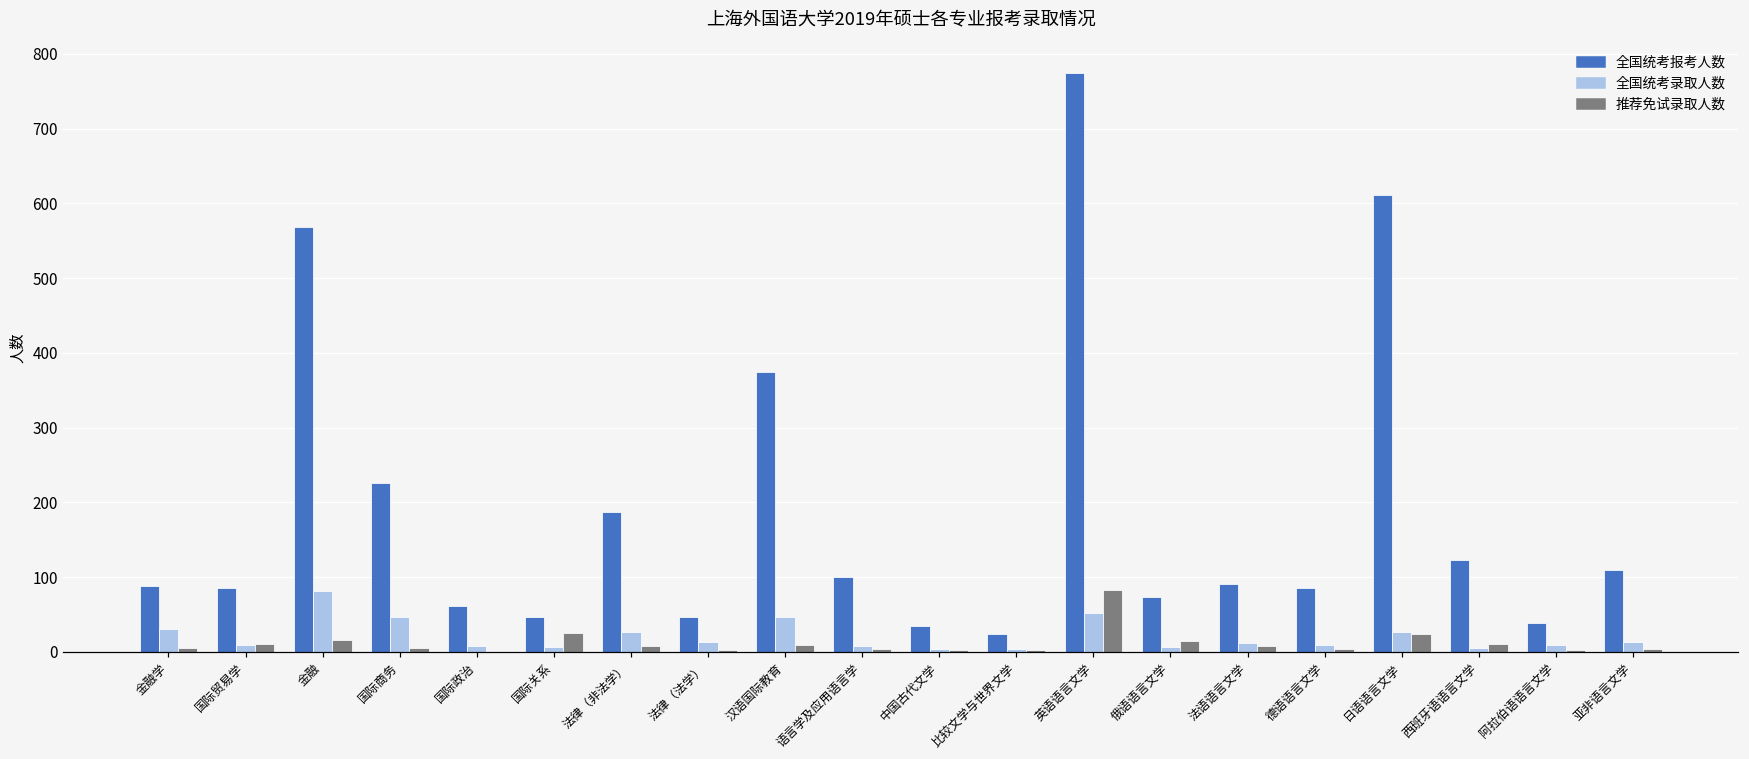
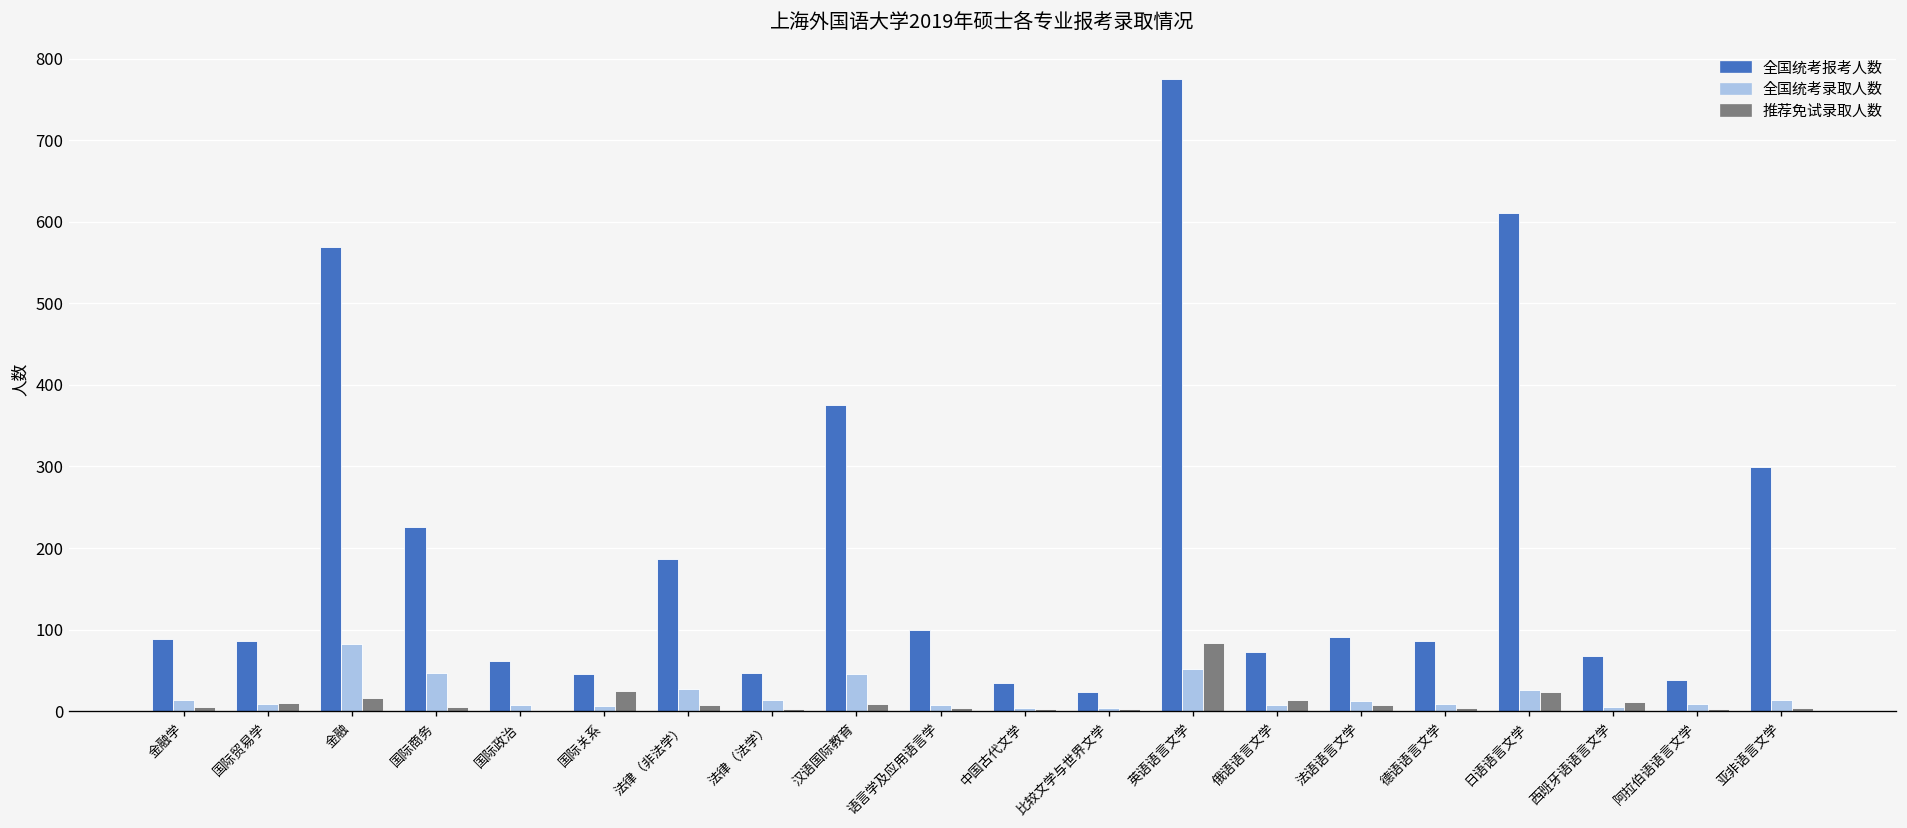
  {
    "全国统考报考人数": {
      "金融学": 90,
      "国际贸易学": 90,
      "金融": 570,
      "国际商务": 230,
      "国际政治": 60,
      "国际关系": 50,
      "法律（非法学）": 190,
      "法律（法学）": 50,
      "汉语国际教育": 380,
      "语言学及应用语言学": 100,
      "中国古代文学": 30,
      "比较文学与世界文学": 20,
      "英语语言文学": 780,
      "俄语语言文学": 70,
      "法语语言文学": 90,
      "德语语言文学": 90,
      "日语语言文学": 610,
-     "西班牙语语言文学": 120,
+     "西班牙语语言文学": 70,
      "阿拉伯语语言文学": 40,
-     "亚非语言文学": 110
+     "亚非语言文学": 300
    },
    "全国统考录取人数": {
-     "金融学": 30,
+     "金融学": 10,
      "国际贸易学": 10,
      "金融": 80,
      "国际商务": 50,
      "国际政治": 10,
      "国际关系": 10,
      "法律（非法学）": 30,
      "法律（法学）": 10,
      "汉语国际教育": 50,
      "语言学及应用语言学": 10,
      "中国古代文学": 0,
      "比较文学与世界文学": 0,
      "英语语言文学": 50,
      "俄语语言文学": 10,
      "法语语言文学": 10,
      "德语语言文学": 10,
      "日语语言文学": 30,
      "西班牙语语言文学": 10,
      "阿拉伯语语言文学": 10,
      "亚非语言文学": 10
    },
    "推荐免试录取人数": {
      "金融学": 10,
      "国际贸易学": 10,
      "金融": 20,
      "国际商务": 10,
      "国际政治": 0,
      "国际关系": 30,
      "法律（非法学）": 10,
      "汉语国际教育": 10,
      "语言学及应用语言学": 0,
      "英语语言文学": 80,
      "俄语语言文学": 10,
      "法语语言文学": 10,
      "德语语言文学": 0,
      "日语语言文学": 20,
      "西班牙语语言文学": 10,
      "亚非语言文学": 0
    }
  }
